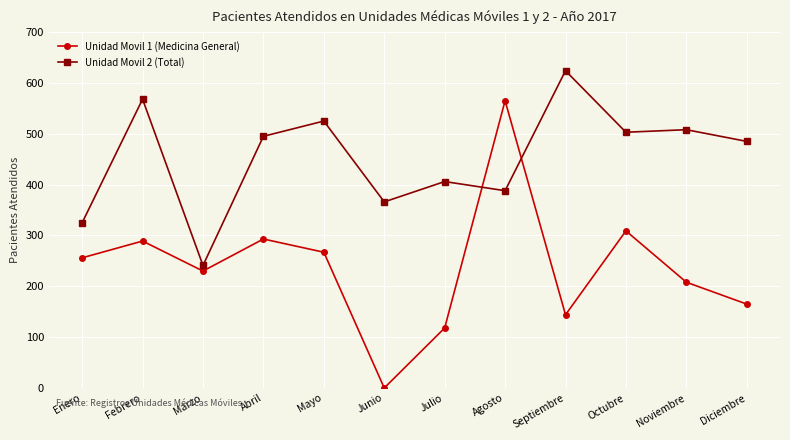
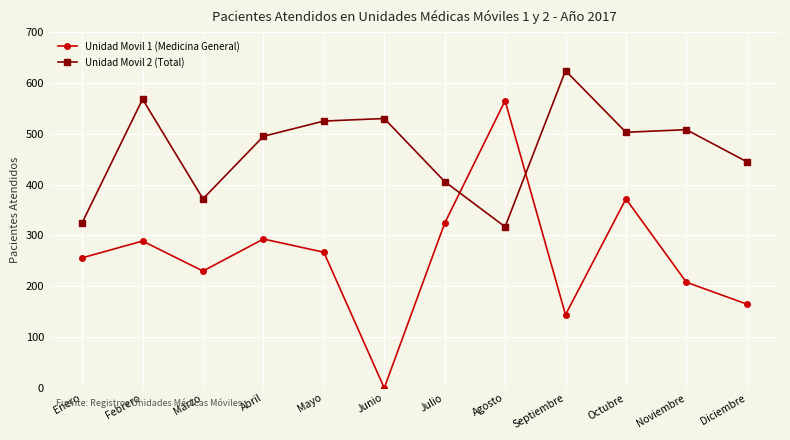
  {
    "Unidad Movil 1 (Medicina General)": {
      "Enero": 260,
      "Febrero": 290,
      "Marzo": 230,
      "Abril": 290,
      "Mayo": 270,
      "Junio": 0,
-     "Julio": 120,
+     "Julio": 320,
      "Agosto": 570,
      "Septiembre": 140,
-     "Octubre": 310,
+     "Octubre": 370,
      "Noviembre": 210,
      "Diciembre": 170
    },
    "Unidad Movil 2 (Total)": {
      "Enero": 330,
      "Febrero": 570,
-     "Marzo": 240,
+     "Marzo": 370,
      "Abril": 500,
      "Mayo": 530,
-     "Junio": 370,
+     "Junio": 530,
      "Julio": 410,
-     "Agosto": 390,
+     "Agosto": 320,
      "Septiembre": 620,
      "Octubre": 500,
      "Noviembre": 510,
-     "Diciembre": 490
+     "Diciembre": 450
    }
  }
